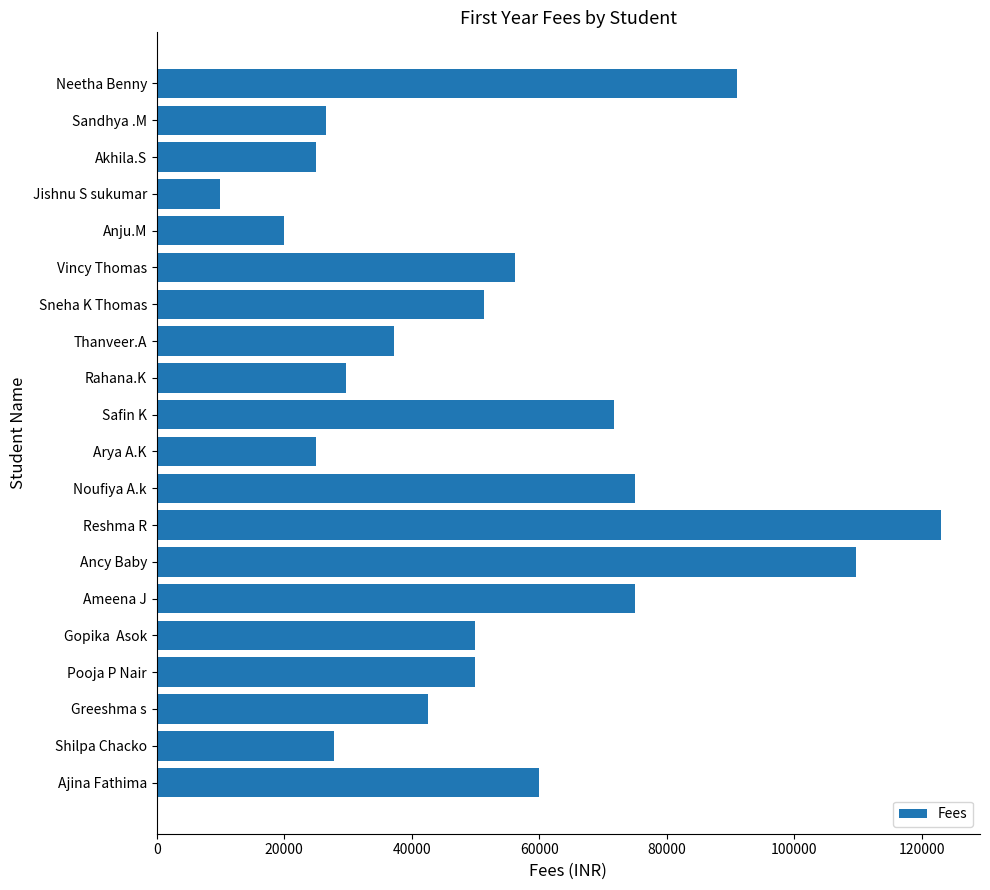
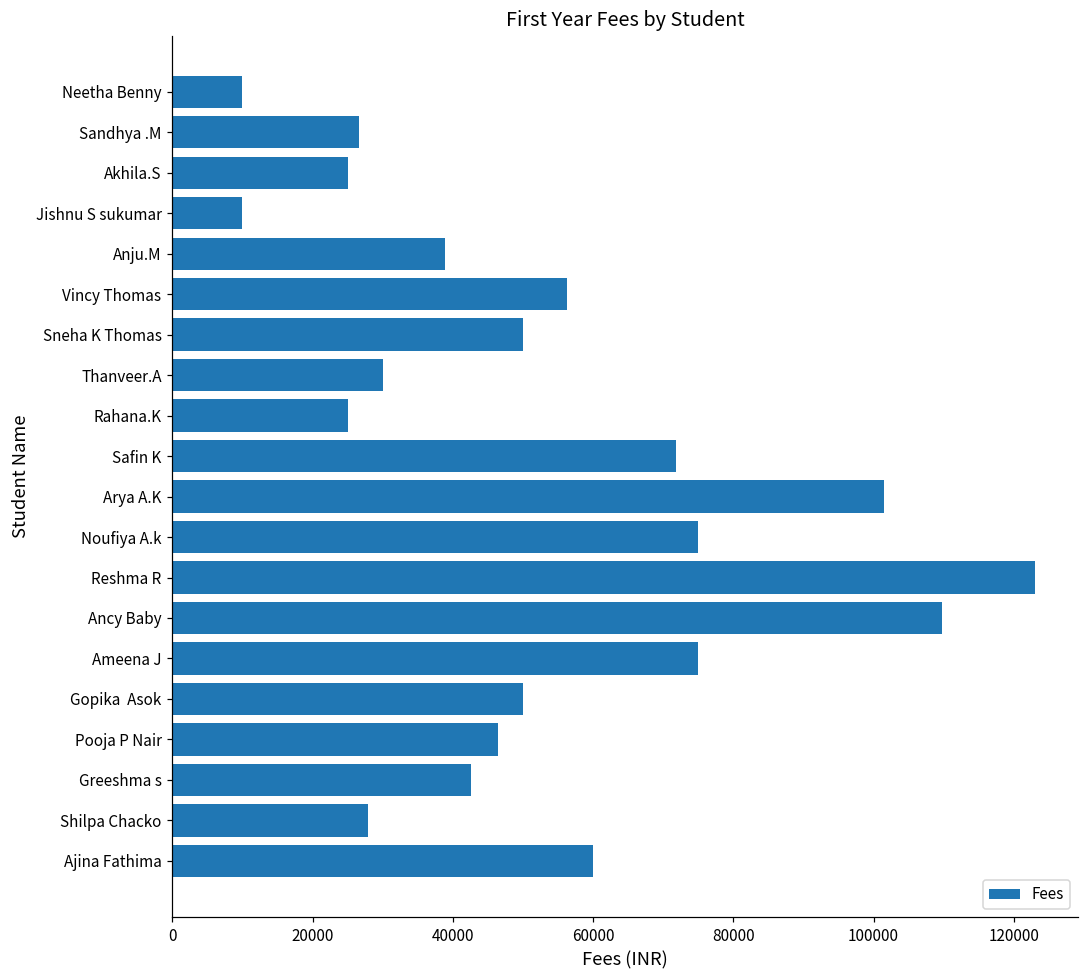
  {
-   "Neetha Benny": 91000,
+   "Neetha Benny": 10000,
    "Sandhya .M": 27000,
    "Akhila.S": 25000,
    "Jishnu S sukumar": 10000,
-   "Anju.M": 20000,
+   "Anju.M": 39000,
    "Vincy Thomas": 56000,
-   "Sneha K Thomas": 51000,
-   "Thanveer.A": 37000,
-   "Rahana.K": 30000,
+   "Sneha K Thomas": 50000,
+   "Thanveer.A": 30000,
+   "Rahana.K": 25000,
    "Safin K": 72000,
-   "Arya A.K": 25000,
+   "Arya A.K": 101000,
    "Noufiya A.k": 75000,
    "Reshma R": 123000,
    "Ancy Baby": 110000,
    "Ameena J": 75000,
    "Gopika Asok": 50000,
-   "Pooja P Nair": 50000,
+   "Pooja P Nair": 46000,
    "Greeshma s": 43000,
    "Shilpa Chacko": 28000,
    "Ajina Fathima": 60000
  }
